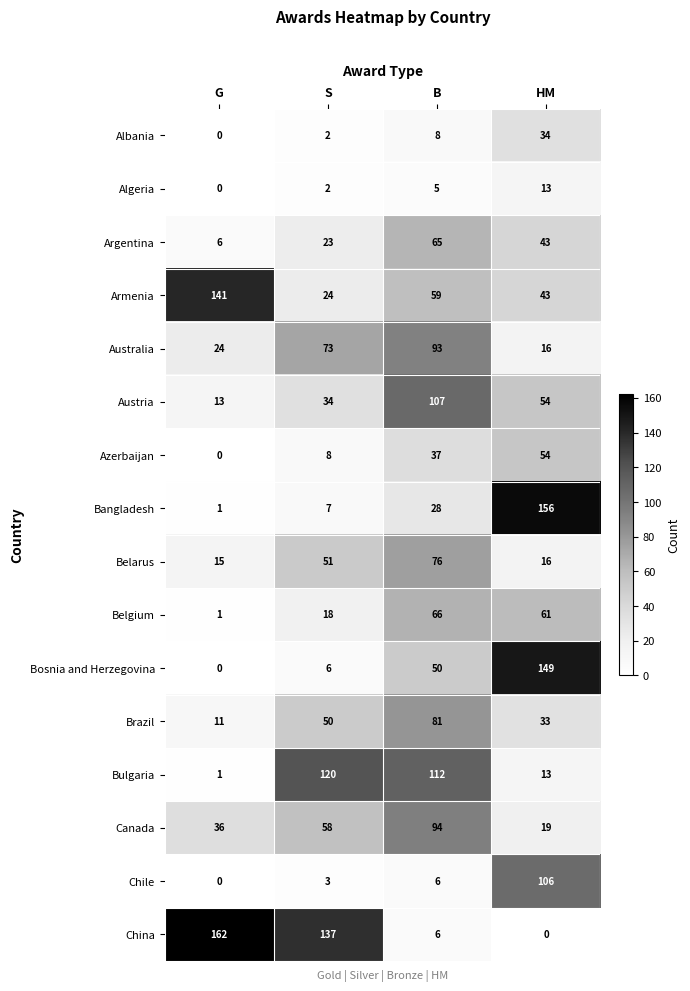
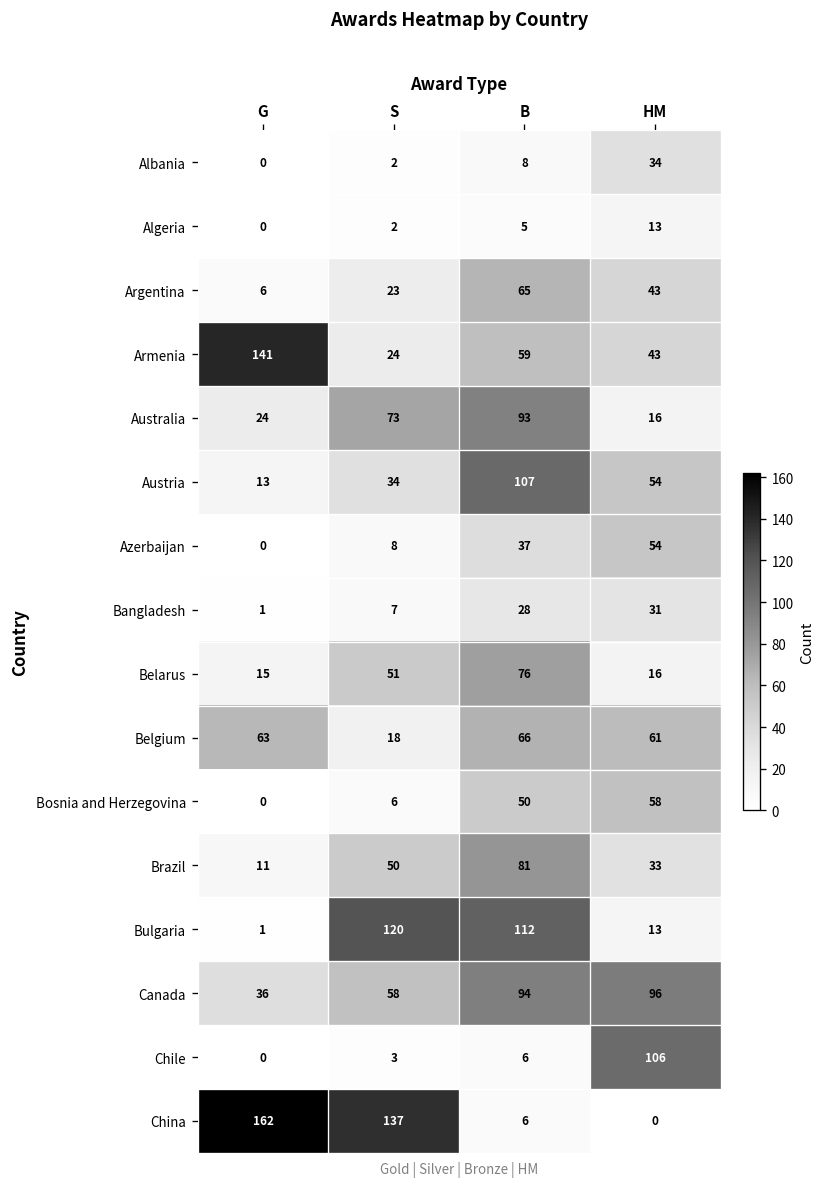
  {
    "Albania": {
      "G": 0,
      "S": 2,
      "B": 8,
      "HM": 34
    },
    "Algeria": {
      "G": 0,
      "S": 2,
      "B": 5,
      "HM": 13
    },
    "Argentina": {
      "G": 6,
      "S": 23,
      "B": 65,
      "HM": 43
    },
    "Armenia": {
      "G": 141,
      "S": 24,
      "B": 59,
      "HM": 43
    },
    "Australia": {
      "G": 24,
      "S": 73,
      "B": 93,
      "HM": 16
    },
    "Austria": {
      "G": 13,
      "S": 34,
      "B": 107,
      "HM": 54
    },
    "Azerbaijan": {
      "G": 0,
      "S": 8,
      "B": 37,
      "HM": 54
    },
    "Bangladesh": {
      "G": 1,
      "S": 7,
      "B": 28,
-     "HM": 156
+     "HM": 31
    },
    "Belarus": {
      "G": 15,
      "S": 51,
      "B": 76,
      "HM": 16
    },
    "Belgium": {
-     "G": 1,
+     "G": 63,
      "S": 18,
      "B": 66,
      "HM": 61
    },
    "Bosnia and Herzegovina": {
      "G": 0,
      "S": 6,
      "B": 50,
-     "HM": 149
+     "HM": 58
    },
    "Brazil": {
      "G": 11,
      "S": 50,
      "B": 81,
      "HM": 33
    },
    "Bulgaria": {
      "G": 1,
      "S": 120,
      "B": 112,
      "HM": 13
    },
    "Canada": {
      "G": 36,
      "S": 58,
      "B": 94,
-     "HM": 19
+     "HM": 96
    },
    "Chile": {
      "G": 0,
      "S": 3,
      "B": 6,
      "HM": 106
    },
    "China": {
      "G": 162,
      "S": 137,
      "B": 6,
      "HM": 0
    }
  }
